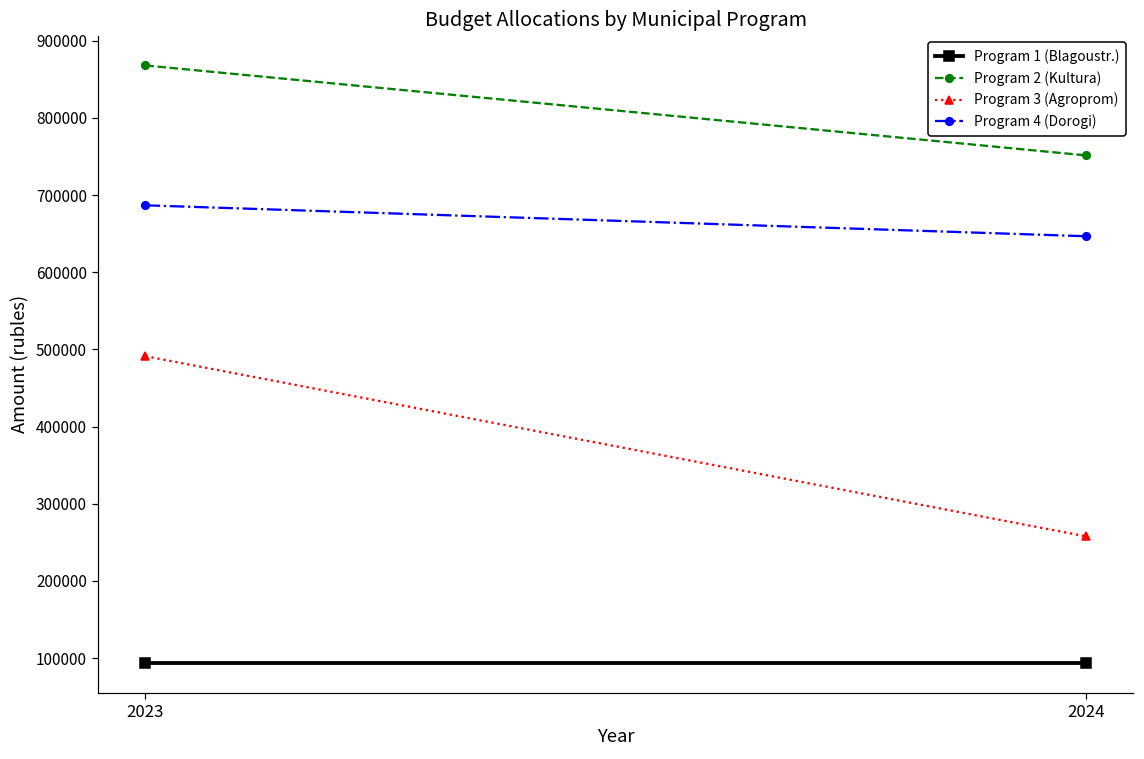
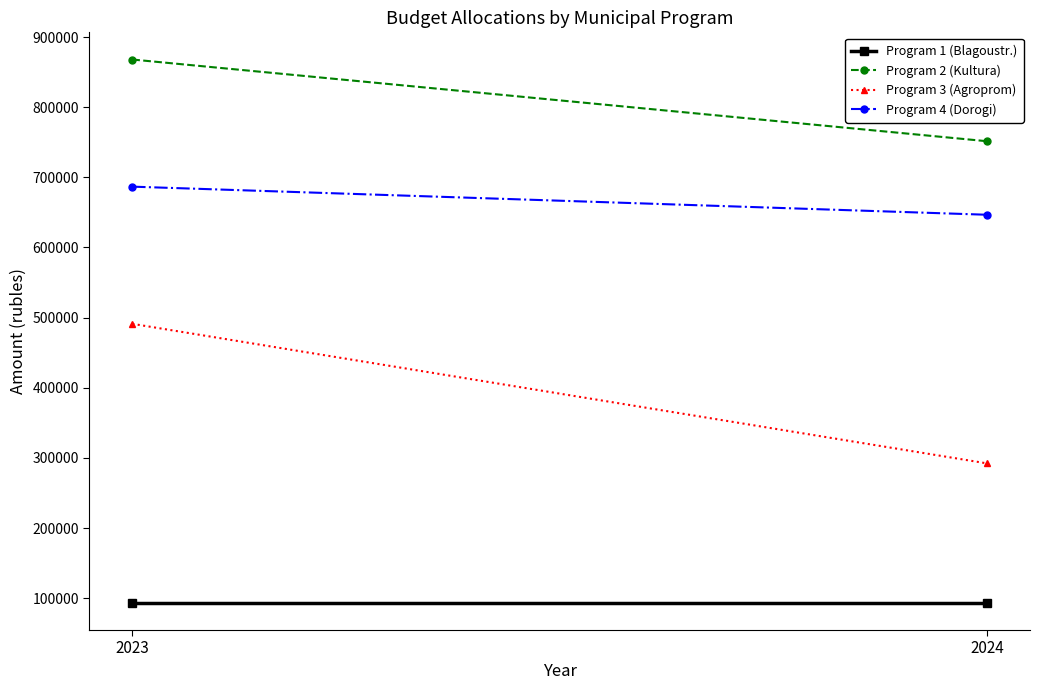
  {
    "Program 1 (Blagoustr.)": {
      "2023": 90000,
      "2024": 90000
    },
    "Program 2 (Kultura)": {
      "2023": 870000,
      "2024": 750000
    },
    "Program 3 (Agroprom)": {
      "2023": 490000,
-     "2024": 260000
+     "2024": 290000
    },
    "Program 4 (Dorogi)": {
      "2023": 690000,
      "2024": 650000
    }
  }
